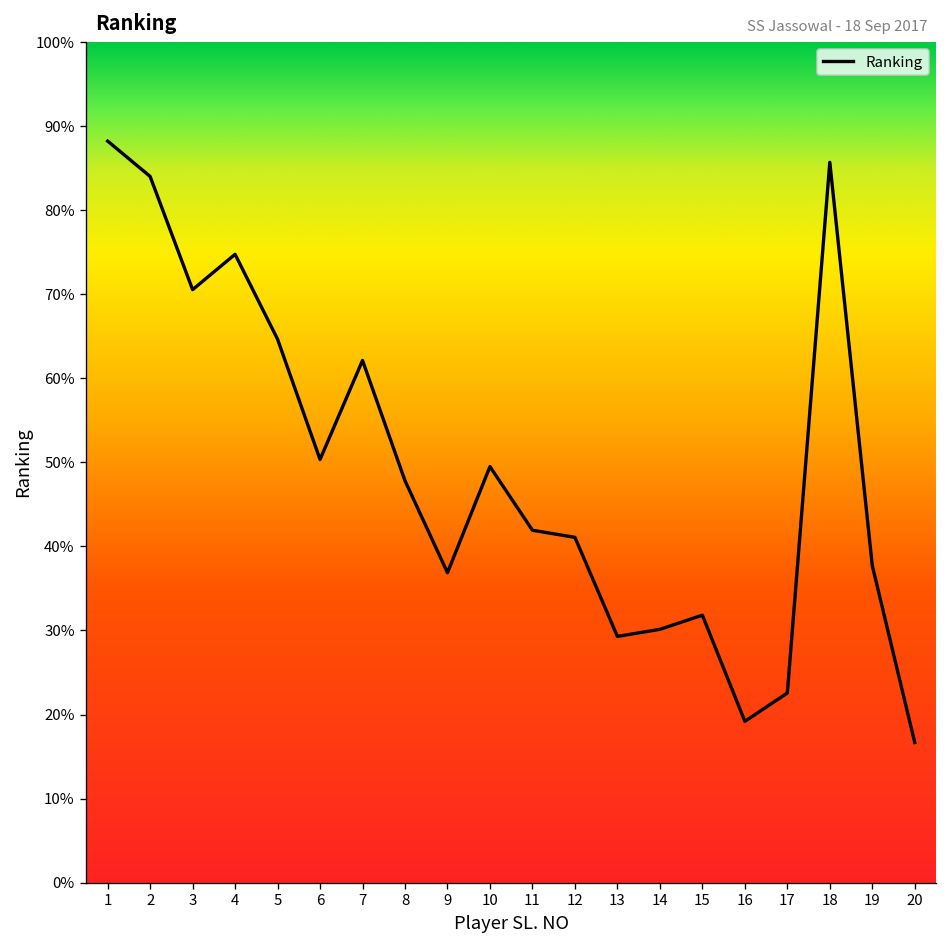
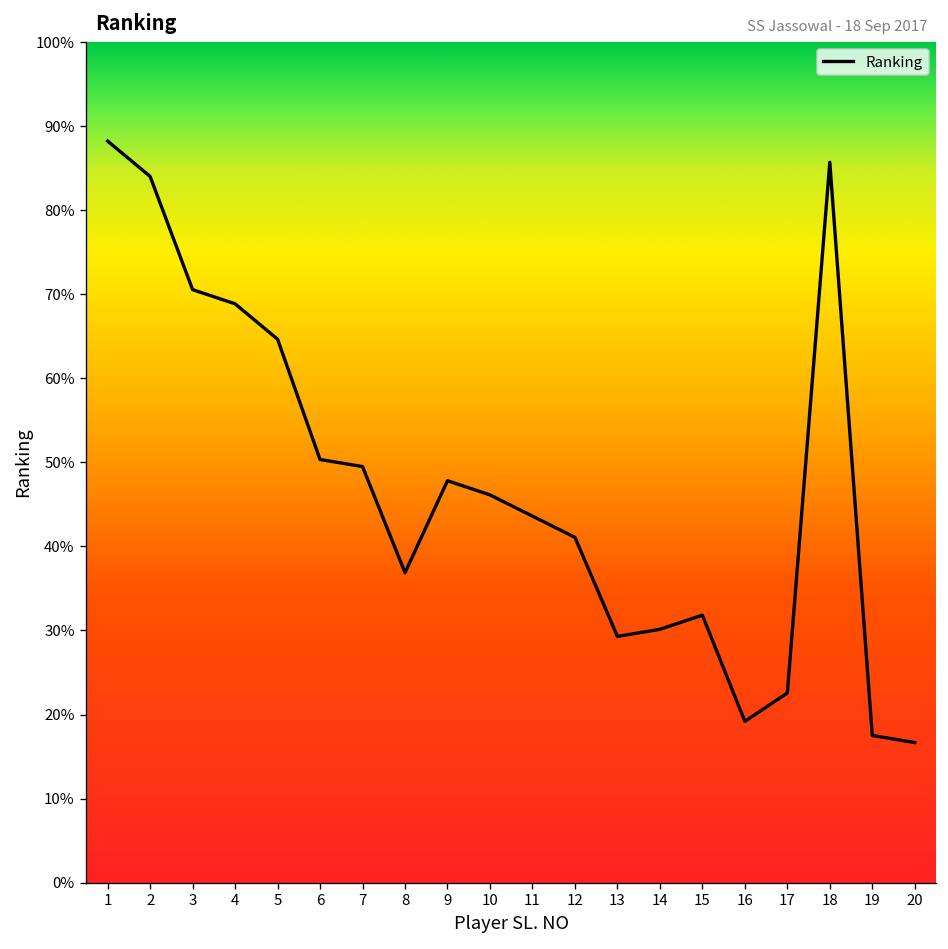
  {
    "1": "88%",
    "2": "84%",
    "3": "71%",
-   "4": "75%",
+   "4": "69%",
    "5": "65%",
    "6": "50%",
-   "7": "62%",
-   "8": "48%",
-   "9": "37%",
-   "10": "49%",
-   "11": "42%",
+   "7": "49%",
+   "8": "37%",
+   "9": "48%",
+   "10": "46%",
+   "11": "44%",
    "12": "41%",
    "13": "29%",
    "14": "30%",
    "15": "32%",
    "16": "19%",
    "17": "23%",
    "18": "86%",
-   "19": "38%",
+   "19": "18%",
    "20": "17%"
  }
